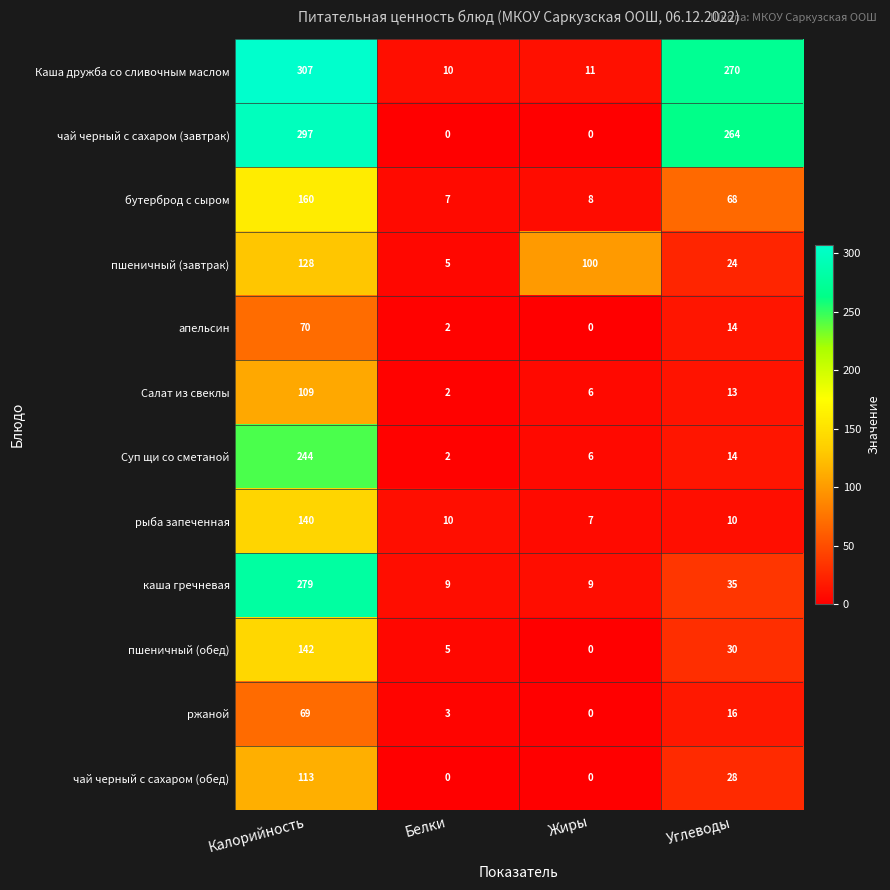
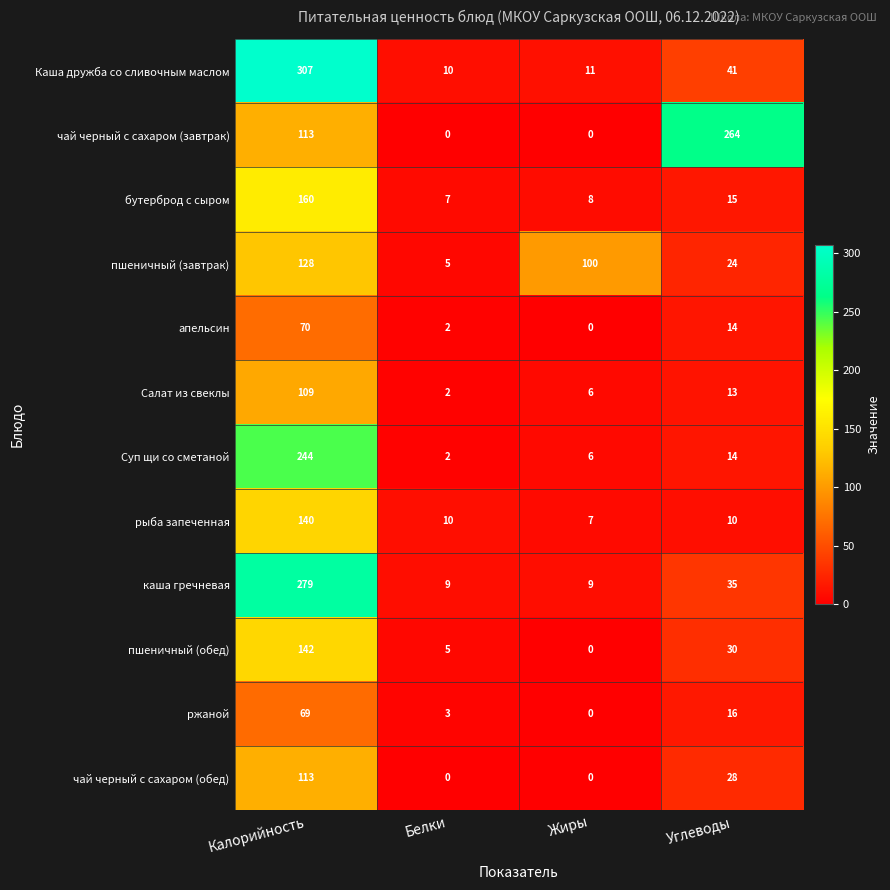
  {
    "Каша дружба со сливочным маслом": {
      "Калорийность": 307,
      "Белки": 10,
      "Жиры": 11,
-     "Углеводы": 270
+     "Углеводы": 41
    },
    "чай черный с сахаром (завтрак)": {
-     "Калорийность": 297,
+     "Калорийность": 113,
      "Белки": 0,
      "Жиры": 0,
      "Углеводы": 264
    },
    "бутерброд с сыром": {
      "Калорийность": 160,
      "Белки": 7,
      "Жиры": 8,
-     "Углеводы": 68
+     "Углеводы": 15
    },
    "пшеничный (завтрак)": {
      "Калорийность": 128,
      "Белки": 5,
      "Жиры": 100,
      "Углеводы": 24
    },
    "апельсин": {
      "Калорийность": 70,
      "Белки": 2,
      "Жиры": 0,
      "Углеводы": 14
    },
    "Салат из свеклы": {
      "Калорийность": 109,
      "Белки": 2,
      "Жиры": 6,
      "Углеводы": 13
    },
    "Суп щи со сметаной": {
      "Калорийность": 244,
      "Белки": 2,
      "Жиры": 6,
      "Углеводы": 14
    },
    "рыба запеченная": {
      "Калорийность": 140,
      "Белки": 10,
      "Жиры": 7,
      "Углеводы": 10
    },
    "каша гречневая": {
      "Калорийность": 279,
      "Белки": 9,
      "Жиры": 9,
      "Углеводы": 35
    },
    "пшеничный (обед)": {
      "Калорийность": 142,
      "Белки": 5,
      "Жиры": 0,
      "Углеводы": 30
    },
    "ржаной": {
      "Калорийность": 69,
      "Белки": 3,
      "Жиры": 0,
      "Углеводы": 16
    },
    "чай черный с сахаром (обед)": {
      "Калорийность": 113,
      "Белки": 0,
      "Жиры": 0,
      "Углеводы": 28
    }
  }
